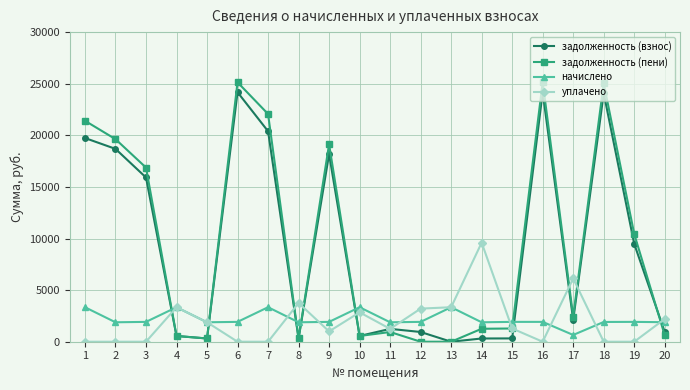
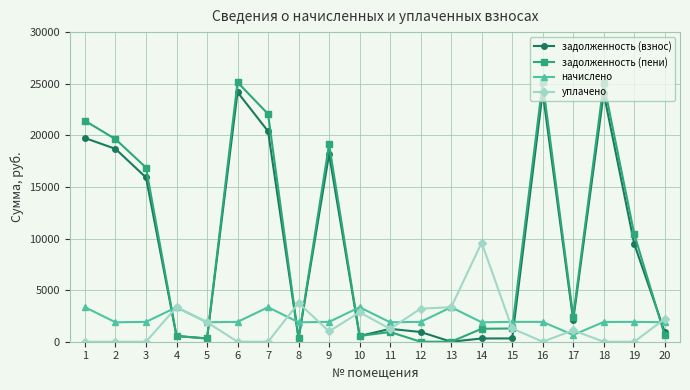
  {
    "уплачено": {
      "1": 0,
      "2": 0,
      "3": 0,
      "6": 0,
      "7": 0,
      "8": 3800,
      "9": 1000,
      "10": 2800,
      "12": 3200,
      "14": 9600,
      "16": 0,
-     "17": 6100,
+     "17": 1100,
      "18": 0,
      "19": 0,
      "20": 2200
    }
  }
